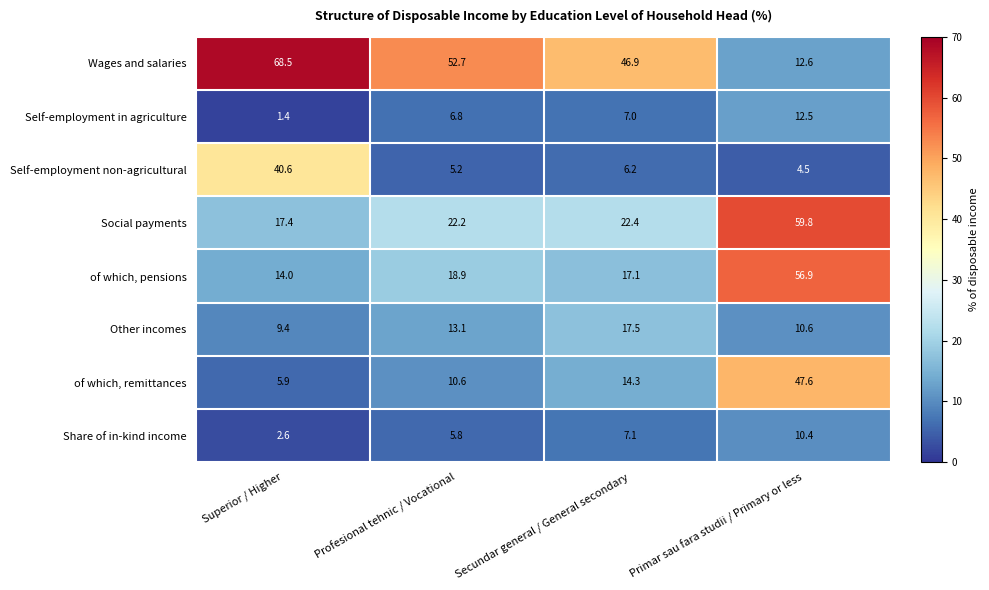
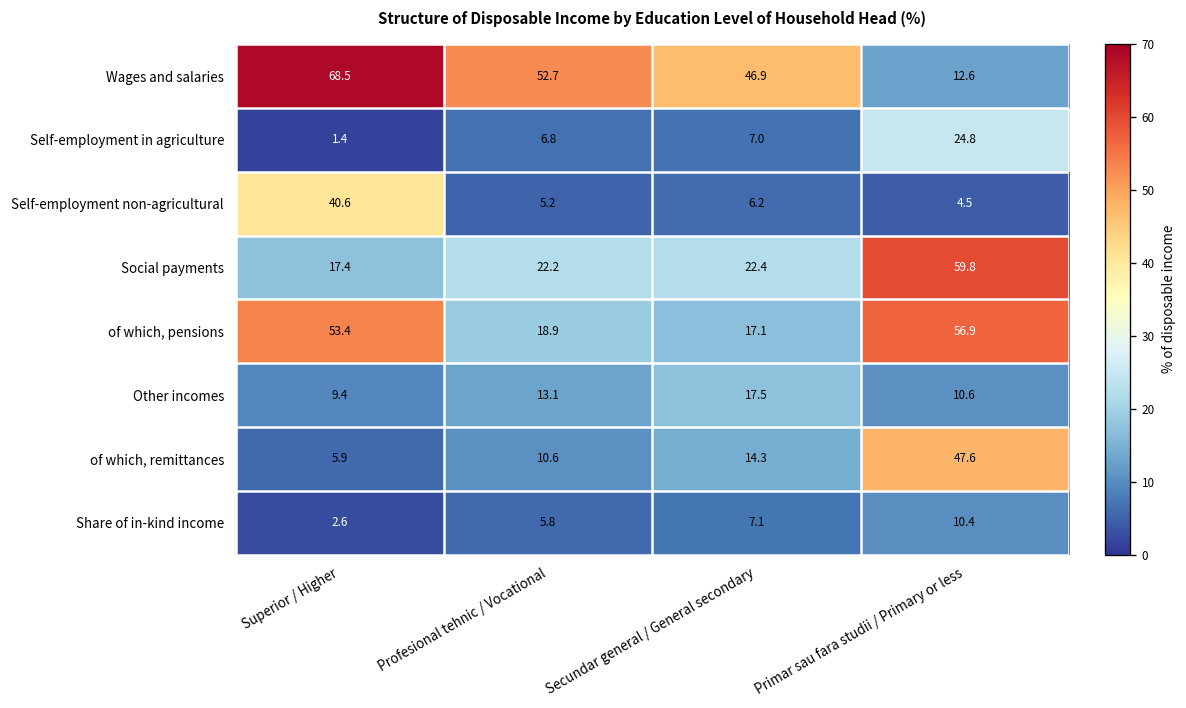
  {
    "Wages and salaries": {
      "Superior / Higher": 68.5,
      "Profesional tehnic / Vocational": 52.7,
      "Secundar general / General secondary": 46.9,
      "Primar sau fara studii / Primary or less": 12.6
    },
    "Self-employment in agriculture": {
      "Superior / Higher": 1.4,
      "Profesional tehnic / Vocational": 6.8,
      "Secundar general / General secondary": 7.0,
-     "Primar sau fara studii / Primary or less": 12.5
+     "Primar sau fara studii / Primary or less": 24.8
    },
    "Self-employment non-agricultural": {
      "Superior / Higher": 40.6,
      "Profesional tehnic / Vocational": 5.2,
      "Secundar general / General secondary": 6.2,
      "Primar sau fara studii / Primary or less": 4.5
    },
    "Social payments": {
      "Superior / Higher": 17.4,
      "Profesional tehnic / Vocational": 22.2,
      "Secundar general / General secondary": 22.4,
      "Primar sau fara studii / Primary or less": 59.8
    },
    "of which, pensions": {
-     "Superior / Higher": 14.0,
+     "Superior / Higher": 53.4,
      "Profesional tehnic / Vocational": 18.9,
      "Secundar general / General secondary": 17.1,
      "Primar sau fara studii / Primary or less": 56.9
    },
    "Other incomes": {
      "Superior / Higher": 9.4,
      "Profesional tehnic / Vocational": 13.1,
      "Secundar general / General secondary": 17.5,
      "Primar sau fara studii / Primary or less": 10.6
    },
    "of which, remittances": {
      "Superior / Higher": 5.9,
      "Profesional tehnic / Vocational": 10.6,
      "Secundar general / General secondary": 14.3,
      "Primar sau fara studii / Primary or less": 47.6
    },
    "Share of in-kind income": {
      "Superior / Higher": 2.6,
      "Profesional tehnic / Vocational": 5.8,
      "Secundar general / General secondary": 7.1,
      "Primar sau fara studii / Primary or less": 10.4
    }
  }
